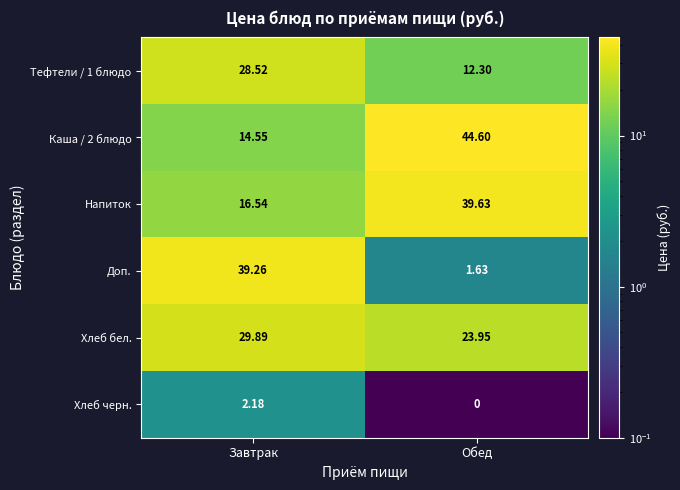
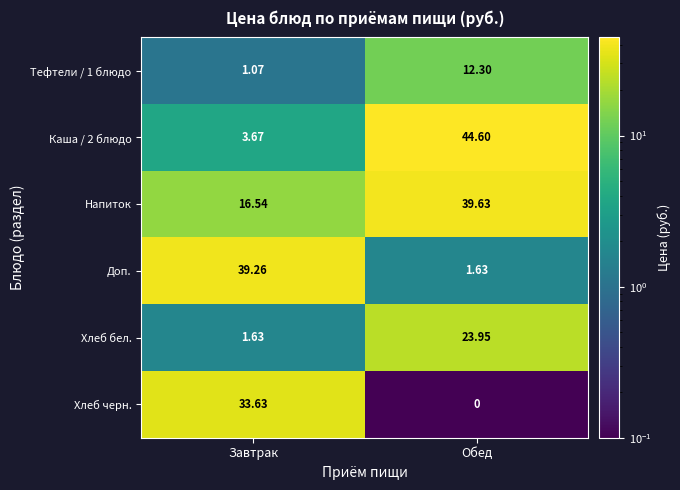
  {
    "Тефтели / 1 блюдо": {
-     "Завтрак": 28.52,
+     "Завтрак": 1.07,
      "Обед": 12.30
    },
    "Каша / 2 блюдо": {
-     "Завтрак": 14.55,
+     "Завтрак": 3.67,
      "Обед": 44.60
    },
    "Напиток": {
      "Завтрак": 16.54,
      "Обед": 39.63
    },
    "Доп.": {
      "Завтрак": 39.26,
      "Обед": 1.63
    },
    "Хлеб бел.": {
-     "Завтрак": 29.89,
+     "Завтрак": 1.63,
      "Обед": 23.95
    },
    "Хлеб черн.": {
-     "Завтрак": 2.18,
+     "Завтрак": 33.63,
      "Обед": 0
    }
  }
